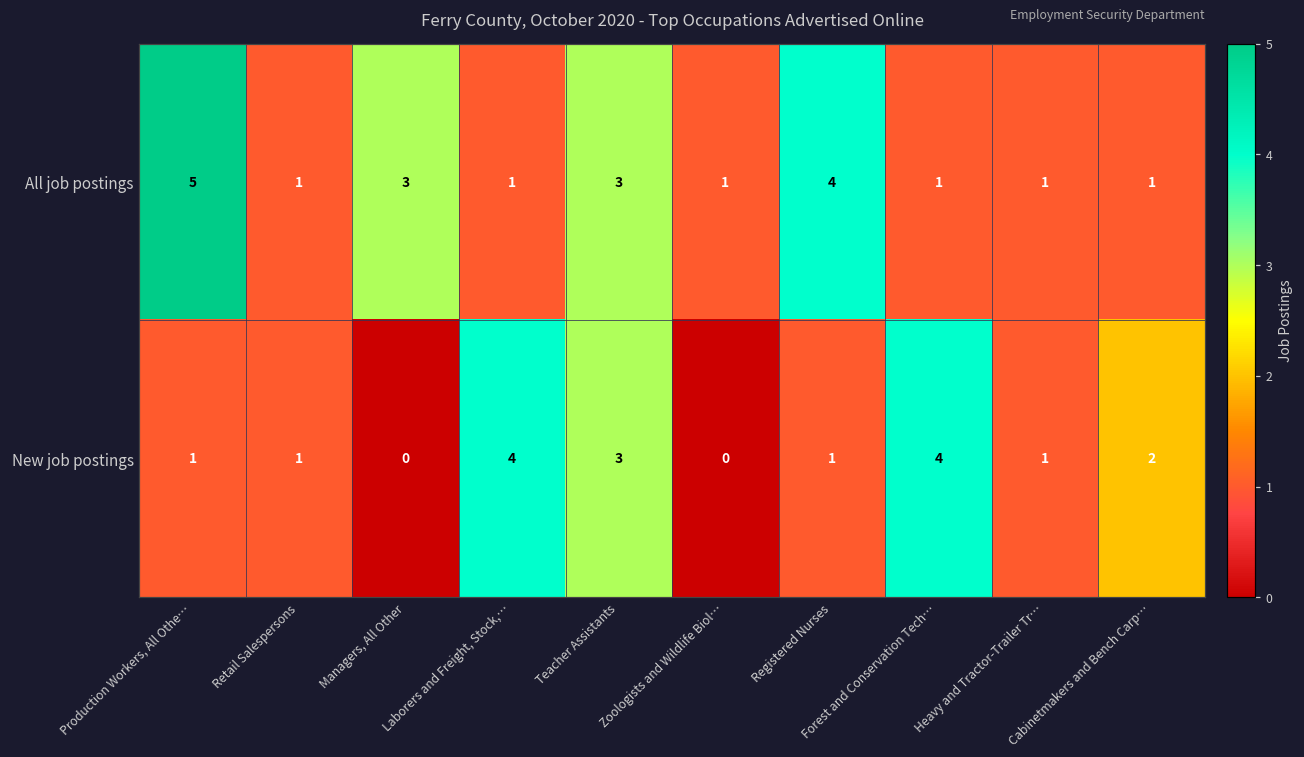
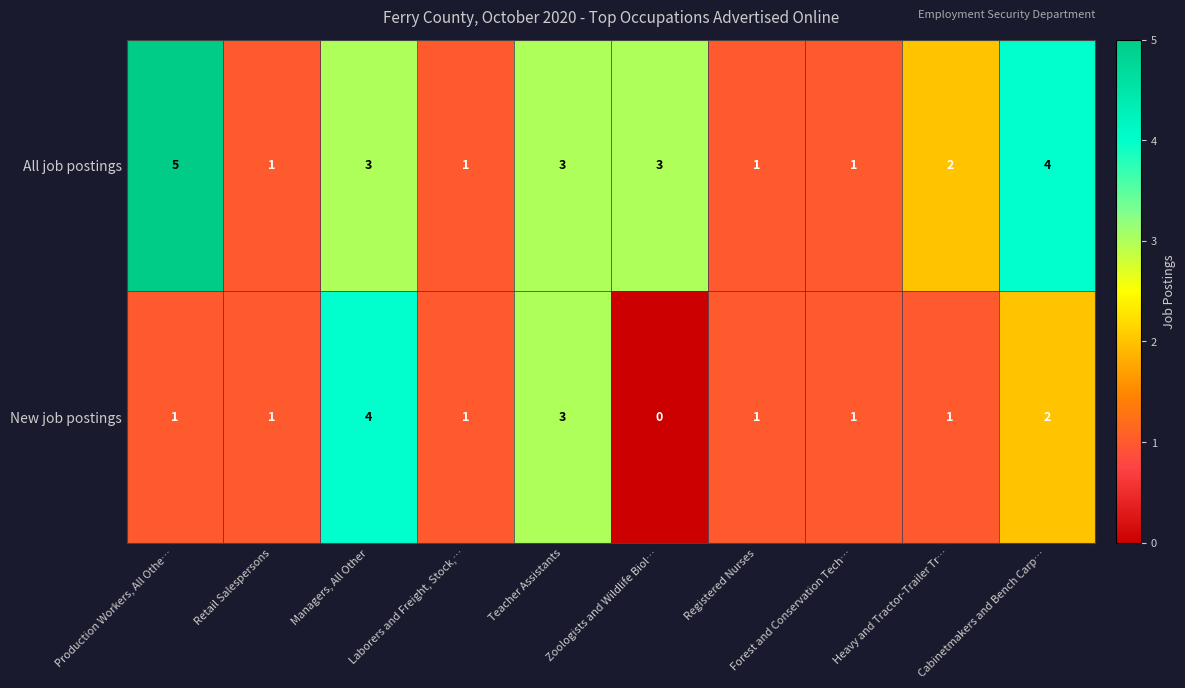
  {
    "All job postings": {
      "Production Workers, All Othe…": 5,
      "Retail Salespersons": 1,
      "Managers, All Other": 3,
      "Laborers and Freight, Stock,…": 1,
      "Teacher Assistants": 3,
-     "Zoologists and Wildlife Biol…": 1,
-     "Registered Nurses": 4,
+     "Zoologists and Wildlife Biol…": 3,
+     "Registered Nurses": 1,
      "Forest and Conservation Tech…": 1,
-     "Heavy and Tractor-Trailer Tr…": 1,
-     "Cabinetmakers and Bench Carp…": 1
+     "Heavy and Tractor-Trailer Tr…": 2,
+     "Cabinetmakers and Bench Carp…": 4
    },
    "New job postings": {
      "Production Workers, All Othe…": 1,
      "Retail Salespersons": 1,
-     "Managers, All Other": 0,
-     "Laborers and Freight, Stock,…": 4,
+     "Managers, All Other": 4,
+     "Laborers and Freight, Stock,…": 1,
      "Teacher Assistants": 3,
      "Zoologists and Wildlife Biol…": 0,
      "Registered Nurses": 1,
-     "Forest and Conservation Tech…": 4,
+     "Forest and Conservation Tech…": 1,
      "Heavy and Tractor-Trailer Tr…": 1,
      "Cabinetmakers and Bench Carp…": 2
    }
  }
